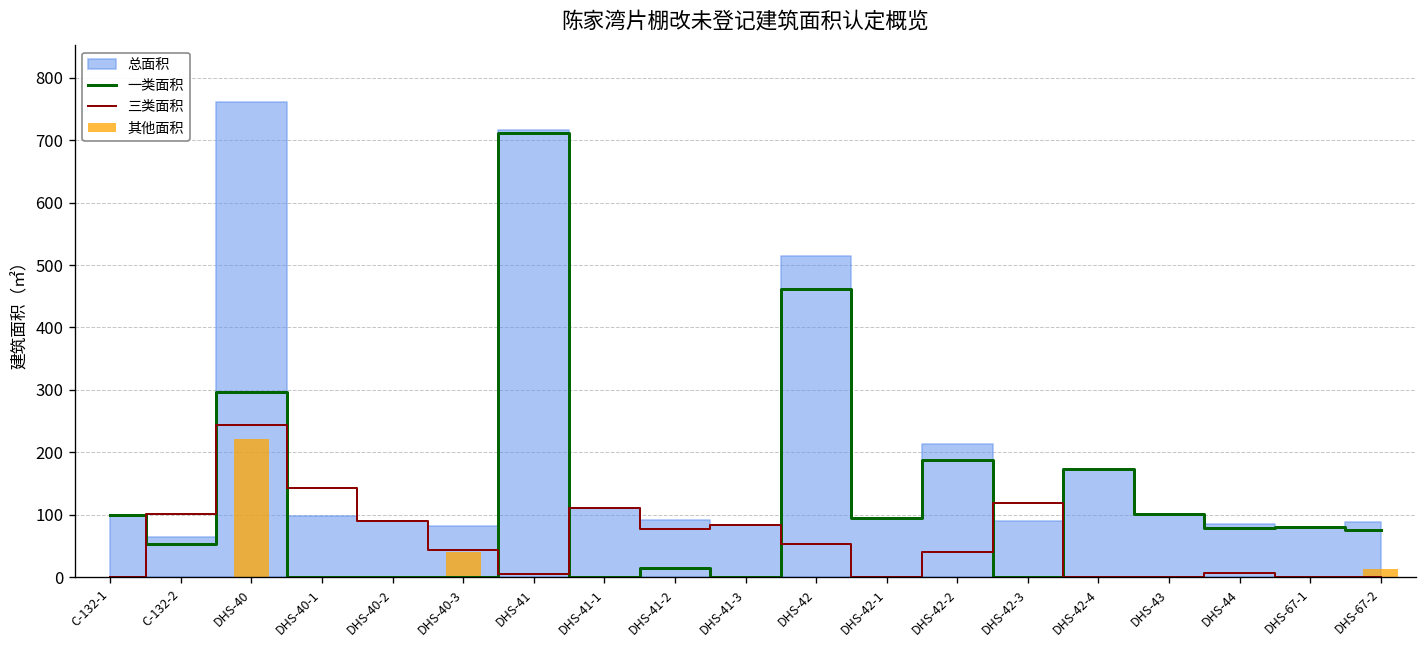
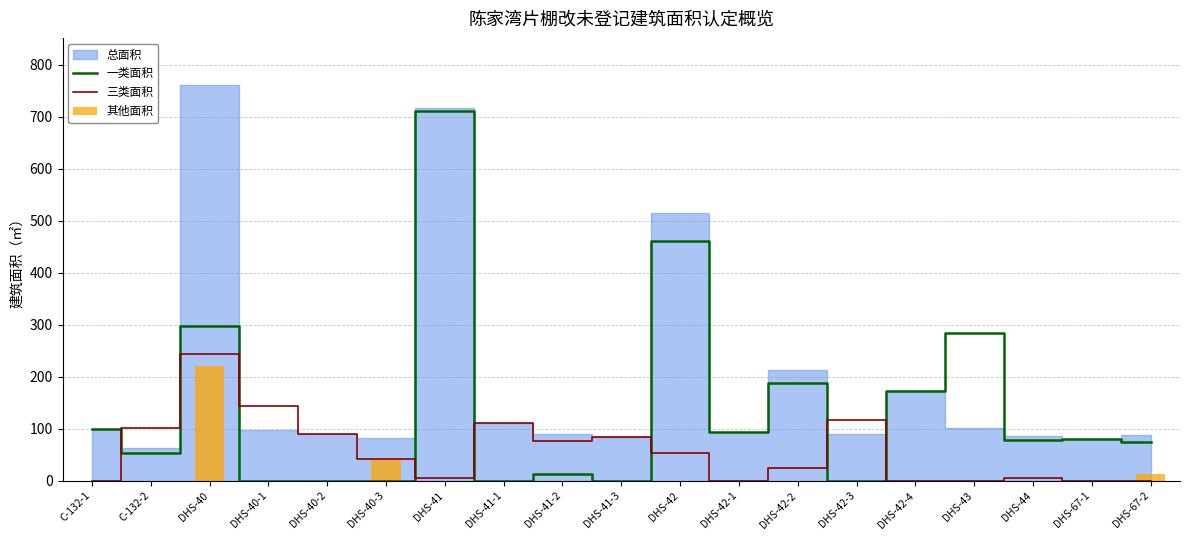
  {
    "其他面积": {
      "C-132-1": 0,
      "C-132-2": 0,
      "DHS-40": 220,
      "DHS-40-1": 0,
      "DHS-40-2": 0,
      "DHS-40-3": 40,
      "DHS-41": 0,
      "DHS-41-1": 0,
      "DHS-41-2": 0,
      "DHS-41-3": 0,
      "DHS-42": 0,
      "DHS-42-1": 0,
      "DHS-42-2": 0,
      "DHS-42-3": 0,
      "DHS-42-4": 0,
      "DHS-43": 0,
      "DHS-44": 0,
      "DHS-67-1": 0,
      "DHS-67-2": 10
    },
    "一类面积": {
      "C-132-2": 50,
      "DHS-40": 300,
      "DHS-40-1": 0,
      "DHS-40-2": 0,
      "DHS-40-3": 0,
      "DHS-41": 710,
      "DHS-41-1": 0,
      "DHS-41-2": 10,
      "DHS-41-3": 0,
      "DHS-42": 460,
      "DHS-42-1": 90,
      "DHS-42-2": 190,
      "DHS-42-3": 0,
      "DHS-42-4": 170,
-     "DHS-43": 100,
+     "DHS-43": 290,
      "DHS-44": 80,
      "DHS-67-1": 80,
      "DHS-67-2": 80
    },
    "三类面积": {
      "C-132-1": 0,
      "C-132-2": 100,
      "DHS-40": 240,
      "DHS-40-1": 140,
      "DHS-40-2": 90,
      "DHS-40-3": 40,
      "DHS-41": 0,
      "DHS-41-1": 110,
      "DHS-41-2": 80,
      "DHS-41-3": 80,
      "DHS-42": 50,
      "DHS-42-1": 0,
-     "DHS-42-2": 40,
+     "DHS-42-2": 20,
      "DHS-42-3": 120,
      "DHS-42-4": 0,
      "DHS-43": 0,
      "DHS-44": 10,
      "DHS-67-1": 0,
      "DHS-67-2": 0
    }
  }
